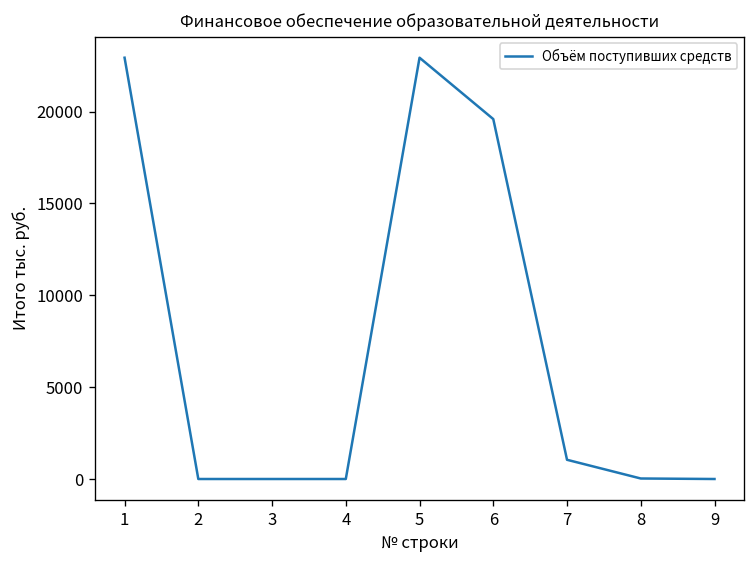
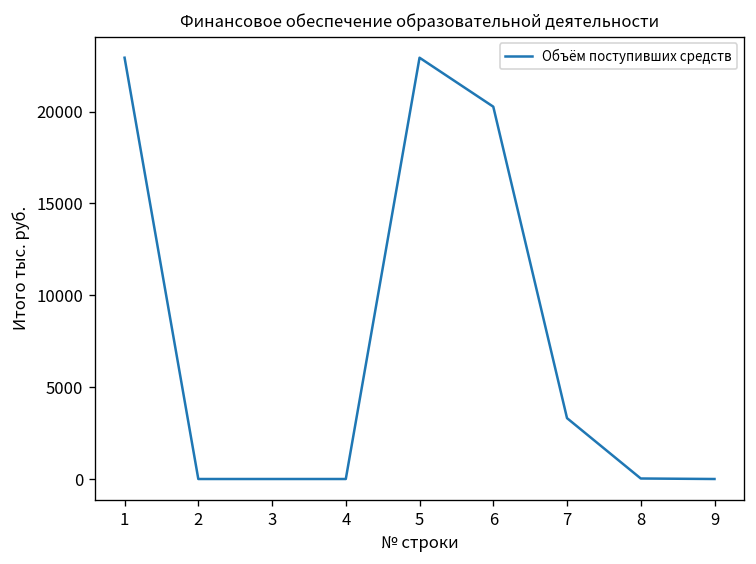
  {
    "1": 22900,
    "2": 0,
    "3": 0,
    "4": 0,
    "5": 22900,
-   "6": 19600,
-   "7": 1000,
+   "6": 20300,
+   "7": 3300,
    "8": 0,
    "9": 0
  }
